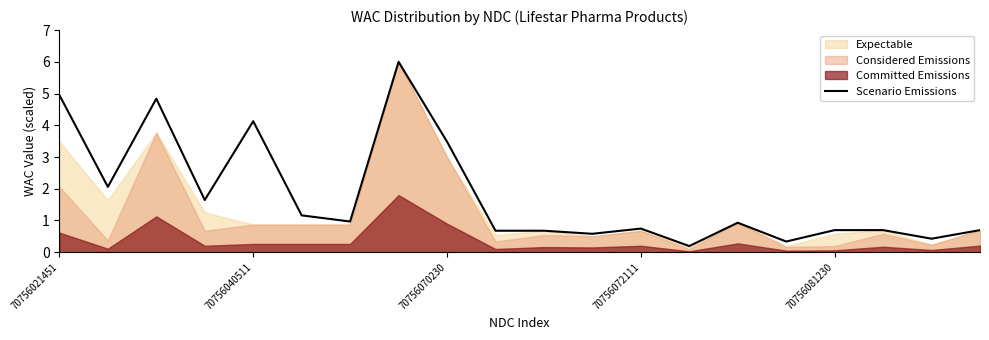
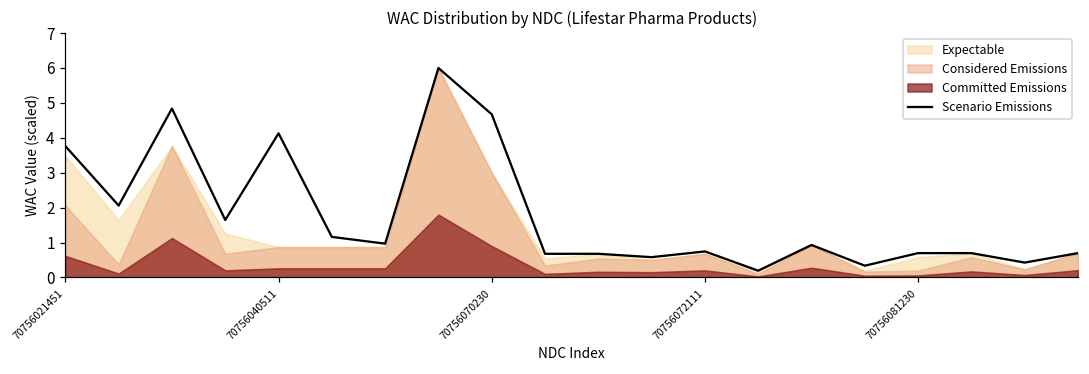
  {
    "Scenario Emissions": {
-     "70756021451": 5.0,
+     "70756021451": 3.8,
      "70756040511": 4.1,
-     "70756070230": 3.5,
+     "70756070230": 4.7,
      "70756081230": 0.7
    },
    "Committed Emissions": {
      "70756021451": 0.6,
      "70756040511": 0.3,
      "70756070230": 0.9,
      "70756072111": 0.2
    }
  }
